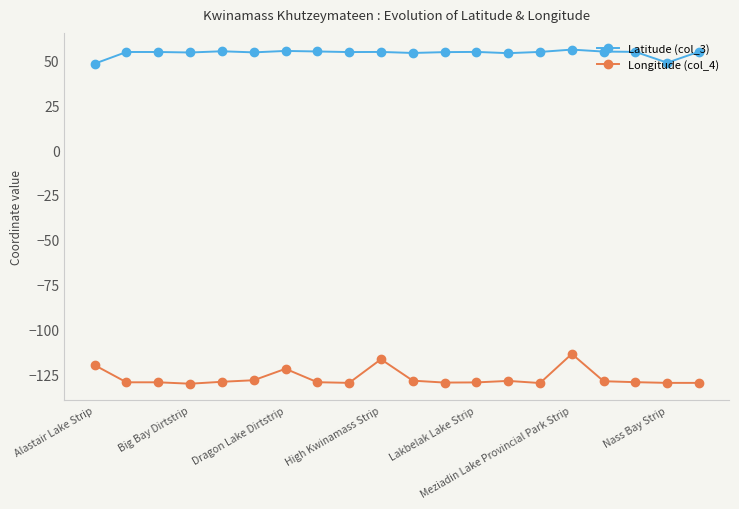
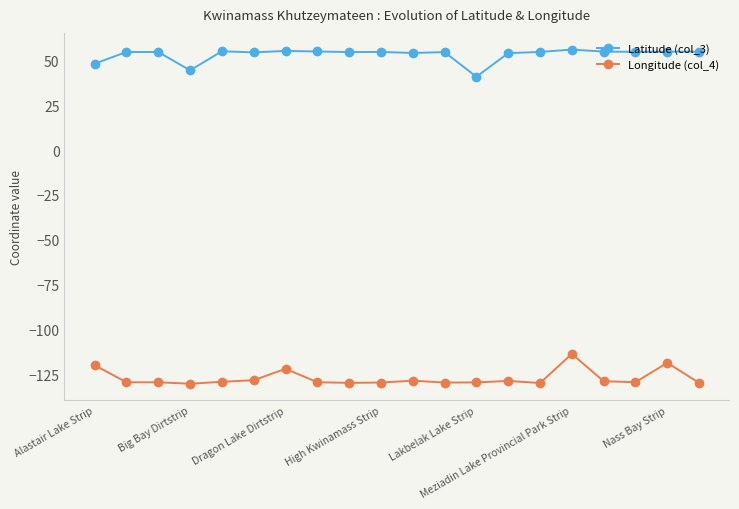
  {
    "Latitude (col_3)": {
      "Alastair Lake Strip": 48,
-     "Big Bay Dirtstrip": 54,
+     "Big Bay Dirtstrip": 45,
      "Dragon Lake Dirtstrip": 55,
      "High Kwinamass Strip": 55,
-     "Lakbelak Lake Strip": 55,
+     "Lakbelak Lake Strip": 41,
      "Meziadin Lake Provincial Park Strip": 56,
-     "Nass Bay Strip": 49
+     "Nass Bay Strip": 55
    },
    "Longitude (col_4)": {
      "Alastair Lake Strip": -120,
      "Big Bay Dirtstrip": -130,
      "Dragon Lake Dirtstrip": -122,
-     "High Kwinamass Strip": -117,
+     "High Kwinamass Strip": -130,
      "Lakbelak Lake Strip": -130,
      "Meziadin Lake Provincial Park Strip": -114,
-     "Nass Bay Strip": -130
+     "Nass Bay Strip": -119
    }
  }
